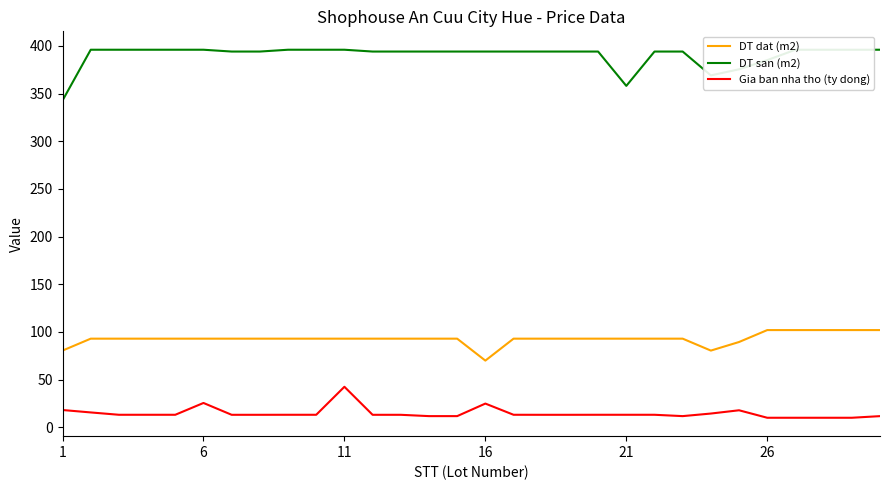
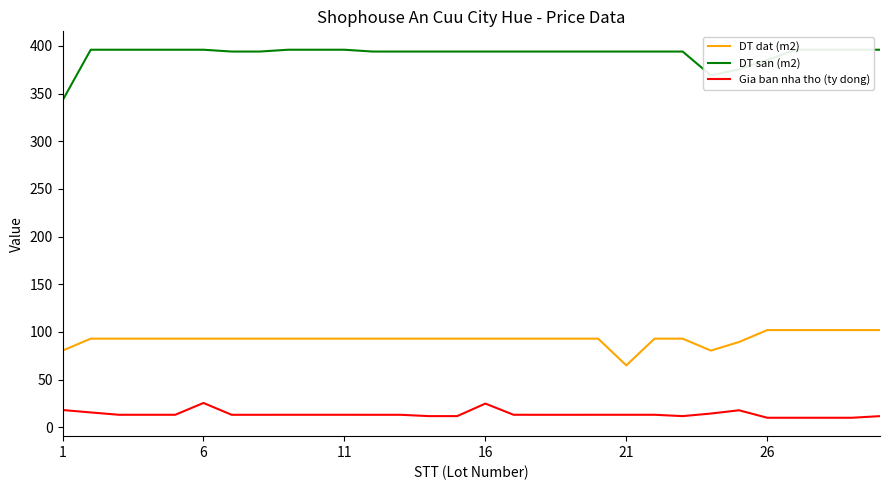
  {
    "DT dat (m2)": {
      "1": 80,
      "6": 90,
      "11": 90,
-     "16": 70,
-     "21": 90,
+     "16": 90,
+     "21": 70,
      "26": 100
    },
    "DT san (m2)": {
      "1": 340,
      "6": 400,
      "11": 400,
      "16": 390,
-     "21": 360
+     "21": 390
    },
    "Gia ban nha tho (ty dong)": {
      "1": 20,
      "6": 30,
-     "11": 40,
+     "11": 10,
      "16": 20,
      "21": 10,
      "26": 10
    }
  }
